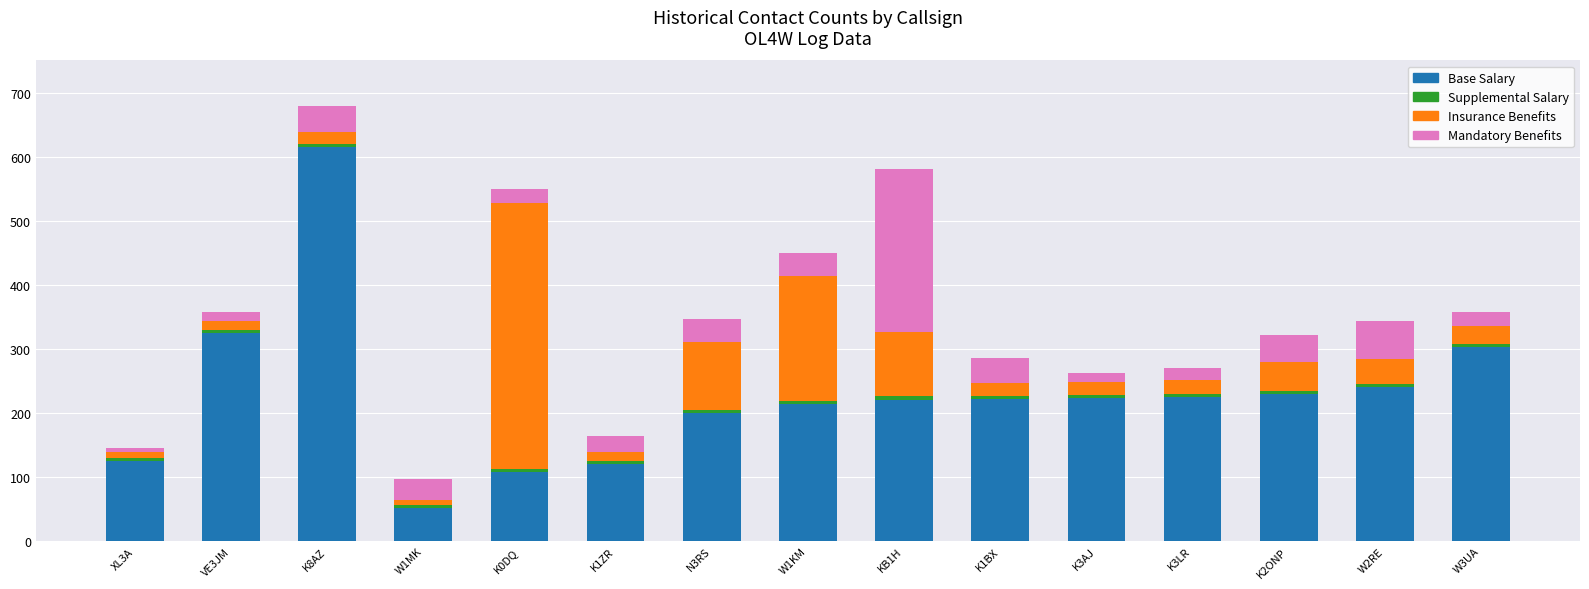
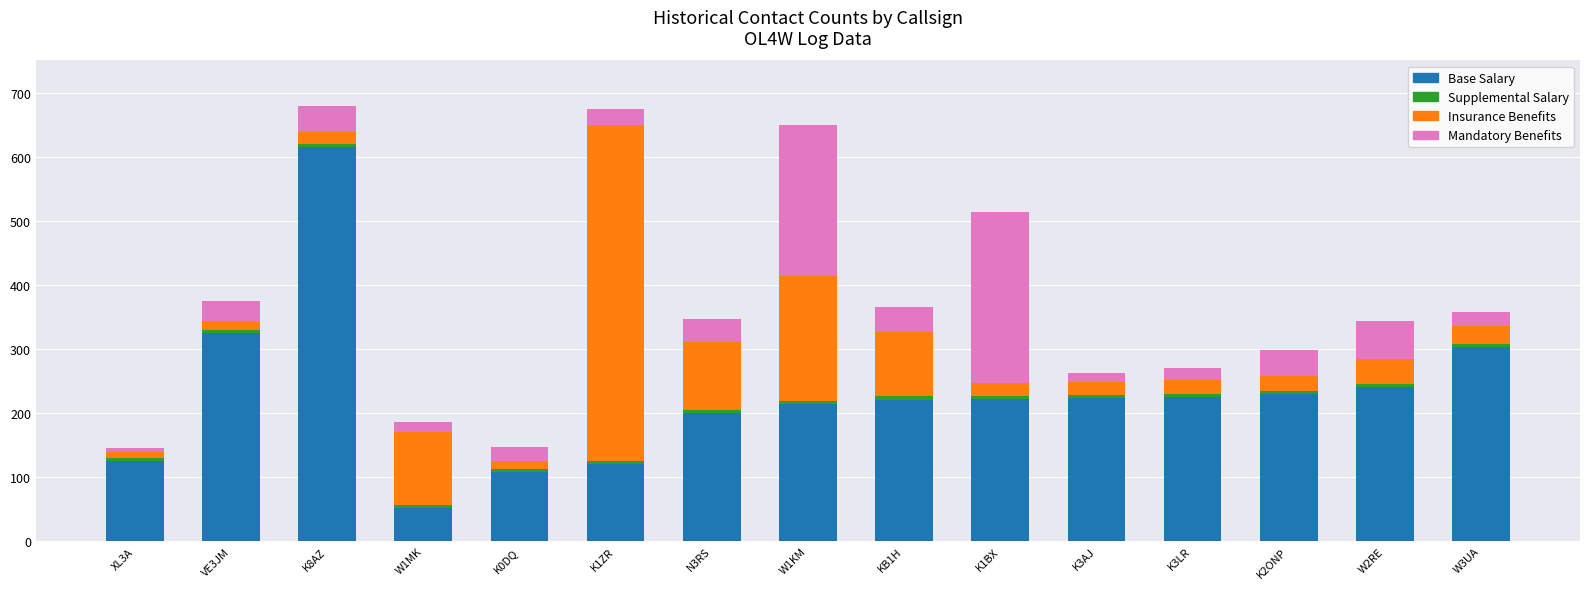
  {
    "Base Salary": {
      "XL3A": 130,
      "VE3JM": 330,
      "K8AZ": 620,
      "W1MK": 50,
      "K0DQ": 110,
      "K1ZR": 120,
      "N3RS": 200,
      "W1KM": 210,
      "KB1H": 220,
      "K1BX": 220,
      "K3AJ": 220,
      "K3LR": 230,
      "K2ONP": 230,
      "W2RE": 240,
      "W3UA": 300
    },
    "Supplemental Salary": {
      "XL3A": 0,
      "VE3JM": 0,
      "K8AZ": 0,
      "W1MK": 10,
      "K0DQ": 10,
      "K1ZR": 10,
      "N3RS": 10,
      "W1KM": 10,
      "KB1H": 10,
      "K1BX": 10,
      "K3AJ": 10,
      "K3LR": 10,
      "K2ONP": 10,
      "W2RE": 10,
      "W3UA": 10
    },
    "Insurance Benefits": {
      "XL3A": 10,
      "VE3JM": 20,
      "K8AZ": 20,
-     "W1MK": 10,
-     "K0DQ": 410,
-     "K1ZR": 10,
+     "W1MK": 110,
+     "K0DQ": 10,
+     "K1ZR": 520,
      "N3RS": 110,
      "W1KM": 190,
      "KB1H": 100,
      "K1BX": 20,
      "K3AJ": 20,
      "K3LR": 20,
-     "K2ONP": 50,
+     "K2ONP": 20,
      "W2RE": 40,
      "W3UA": 30
    },
    "Mandatory Benefits": {
      "XL3A": 10,
-     "VE3JM": 10,
+     "VE3JM": 30,
      "K8AZ": 40,
-     "W1MK": 30,
+     "W1MK": 20,
      "K0DQ": 20,
      "K1ZR": 30,
      "N3RS": 40,
-     "W1KM": 40,
-     "KB1H": 260,
-     "K1BX": 40,
+     "W1KM": 240,
+     "KB1H": 40,
+     "K1BX": 270,
      "K3AJ": 20,
      "K3LR": 20,
      "K2ONP": 40,
      "W2RE": 60,
      "W3UA": 20
    }
  }
